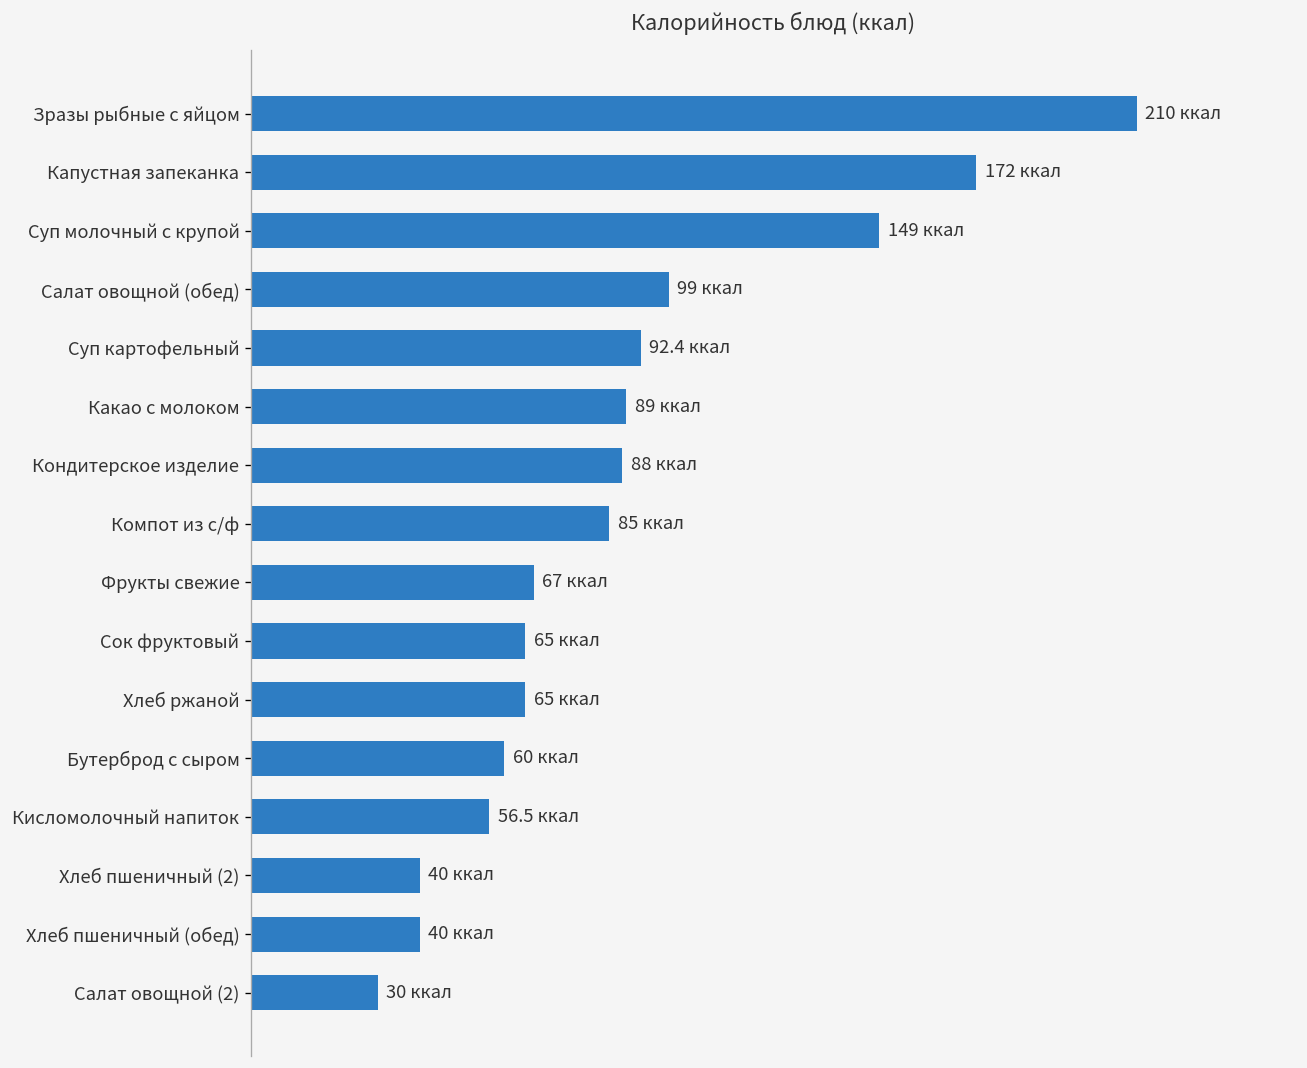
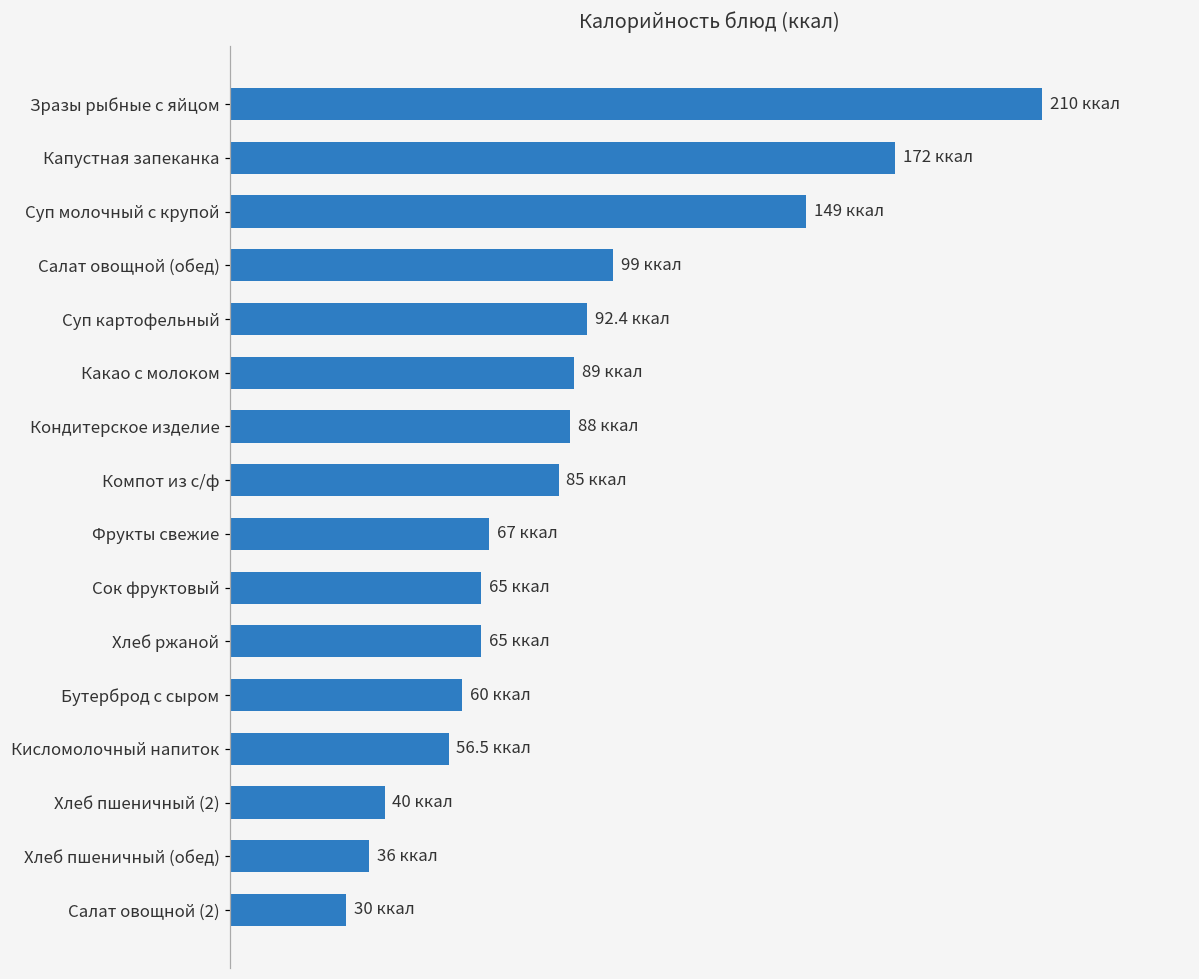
  {
    "Зразы рыбные с яйцом": 210,
    "Капустная запеканка": 172,
    "Суп молочный с крупой": 149,
    "Салат овощной (обед)": 99,
    "Суп картофельный": 92.4,
    "Какао с молоком": 89,
    "Кондитерское изделие": 88,
    "Компот из с/ф": 85,
    "Фрукты свежие": 67,
    "Сок фруктовый": 65,
    "Хлеб ржаной": 65,
    "Бутерброд с сыром": 60,
    "Кисломолочный напиток": 56.5,
    "Хлеб пшеничный (2)": 40,
-   "Хлеб пшеничный (обед)": 40,
+   "Хлеб пшеничный (обед)": 36,
    "Салат овощной (2)": 30
  }
